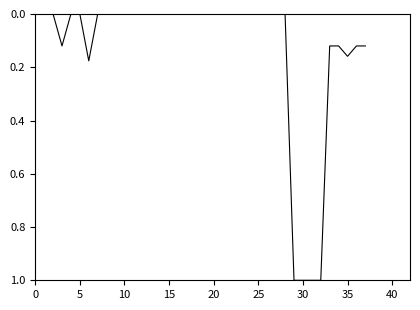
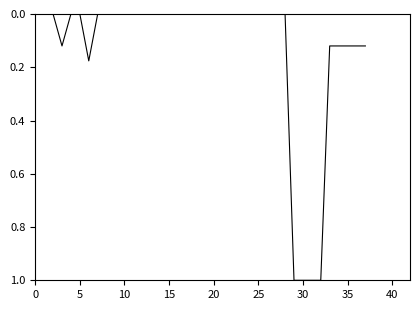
  {
    "5": 0.00,
    "10": 0.00,
    "15": 0.00,
    "20": 0.00,
    "25": 0.00,
    "30": 1.00,
-   "35": 0.16
+   "35": 0.12
  }
